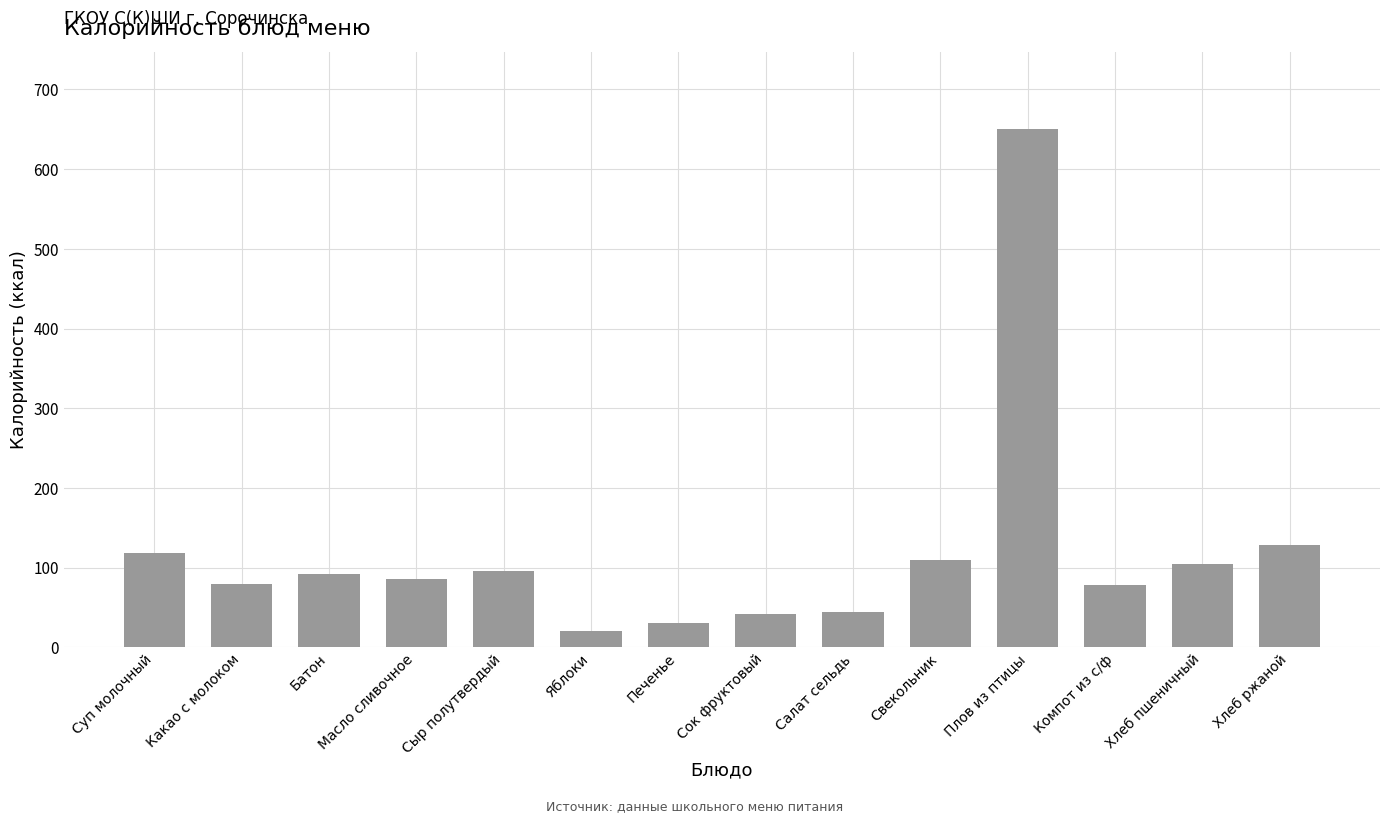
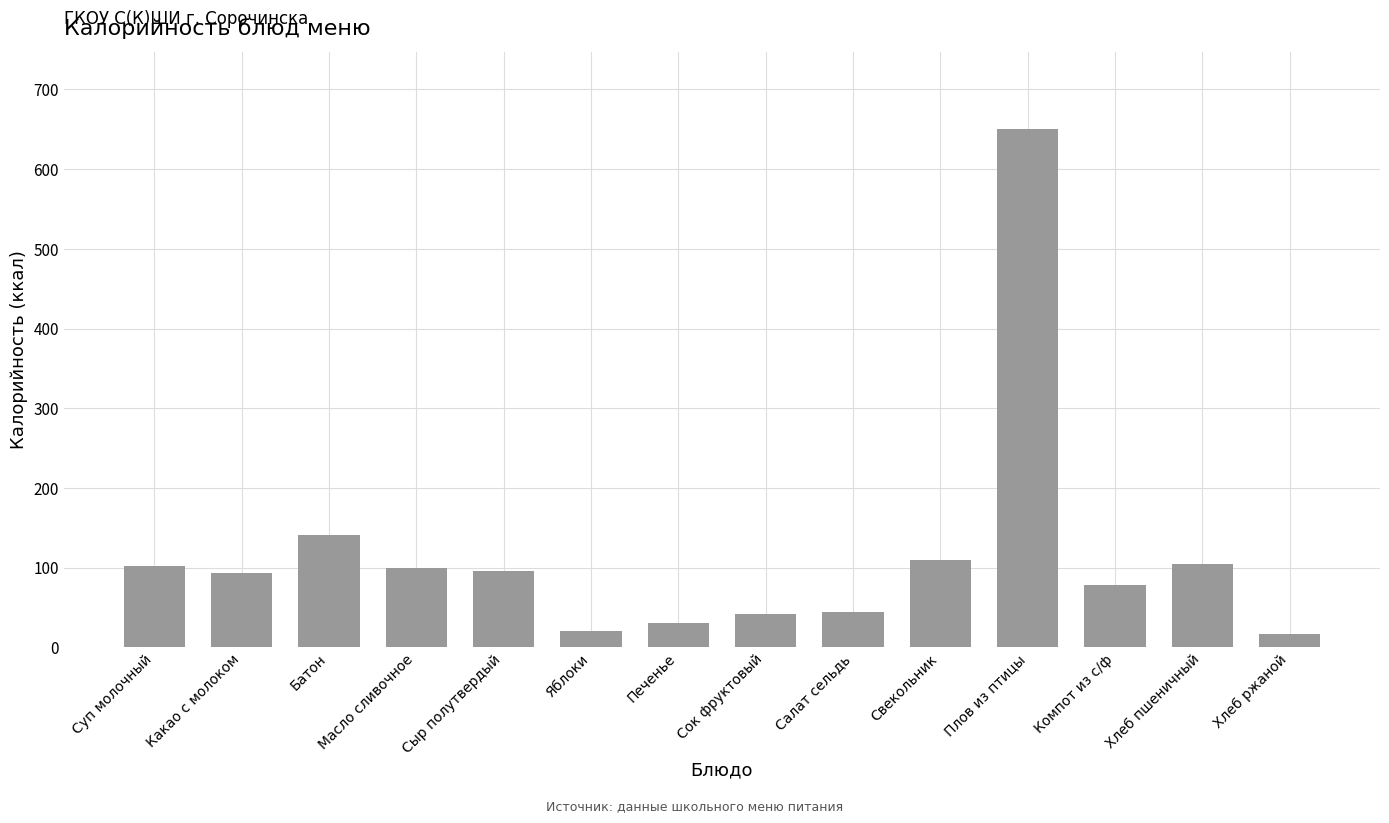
  {
-   "Суп молочный": 120,
-   "Какао с молоком": 80,
-   "Батон": 90,
-   "Масло сливочное": 90,
+   "Суп молочный": 100,
+   "Какао с молоком": 90,
+   "Батон": 140,
+   "Масло сливочное": 100,
    "Сыр полутвердый": 100,
    "Яблоки": 20,
    "Печенье": 30,
    "Сок фруктовый": 40,
    "Салат сельдь": 40,
    "Свекольник": 110,
    "Плов из птицы": 650,
    "Компот из с/ф": 80,
    "Хлеб пшеничный": 100,
-   "Хлеб ржаной": 130
+   "Хлеб ржаной": 20
  }
